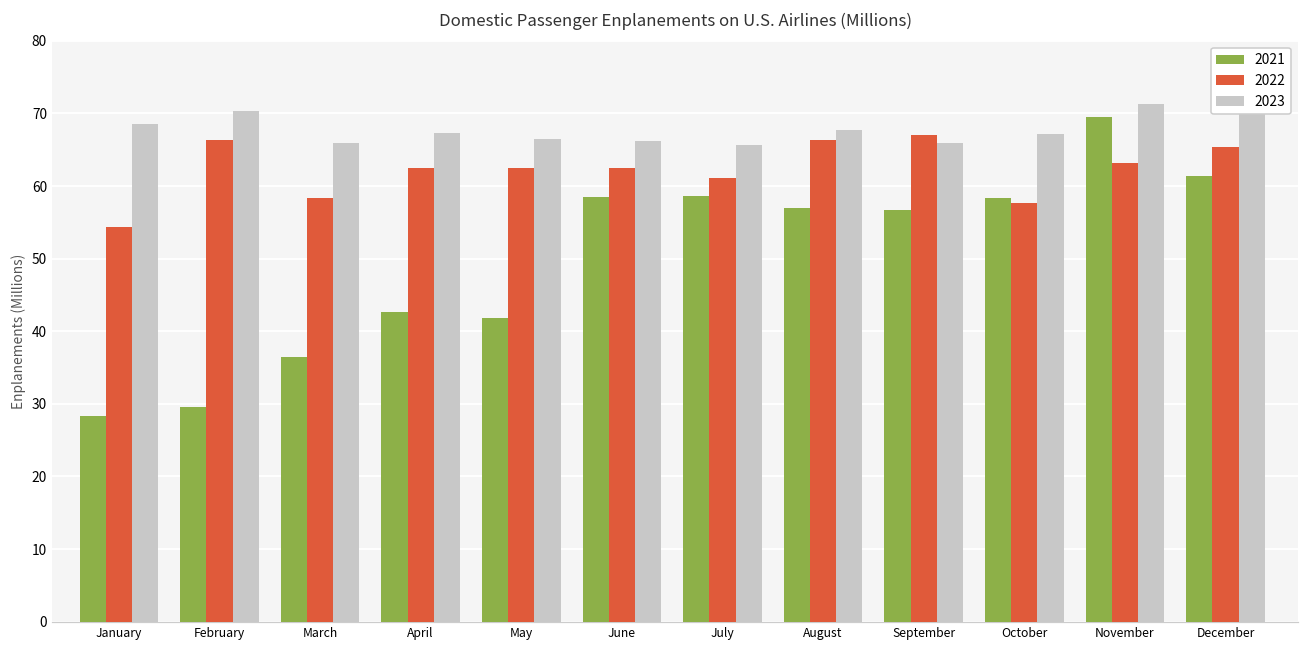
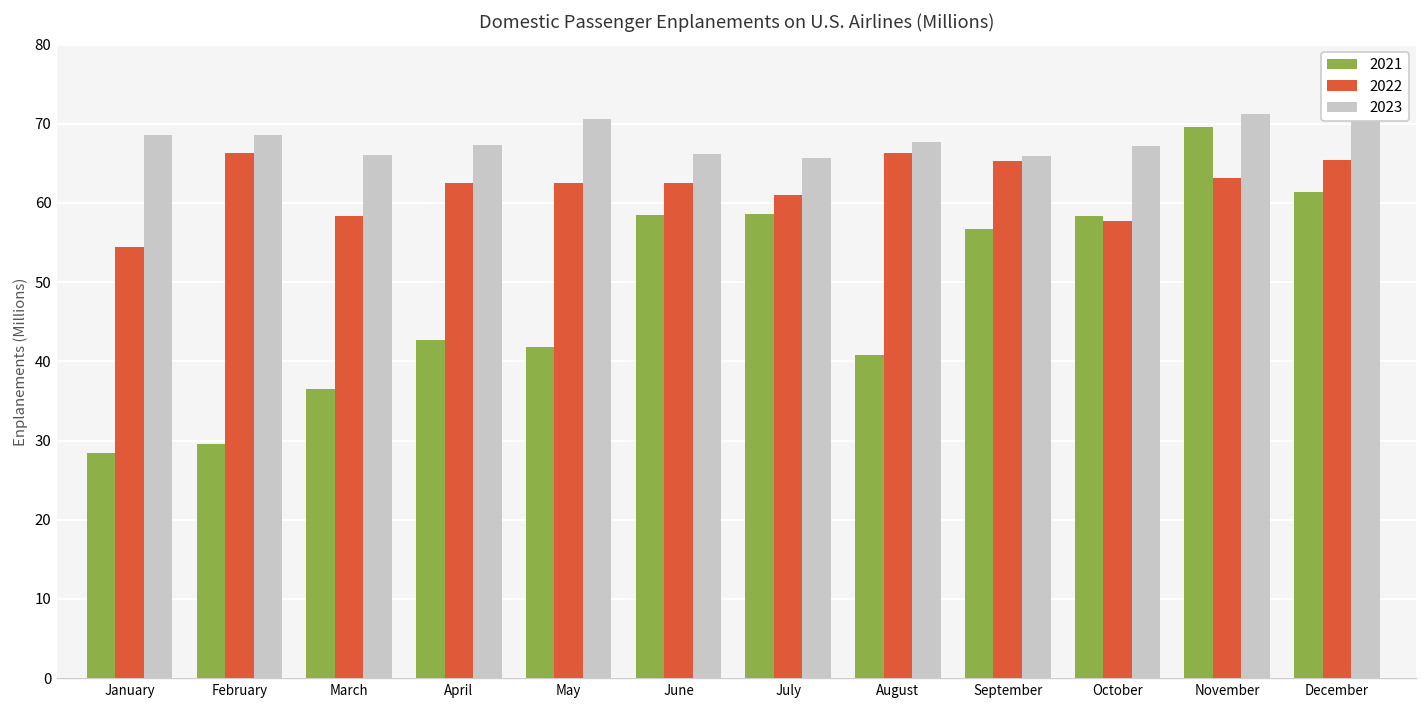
  {
    "2021": {
      "January": 28,
      "February": 30,
      "March": 37,
      "April": 43,
      "May": 42,
      "June": 58,
      "July": 59,
-     "August": 57,
+     "August": 41,
      "September": 57,
      "October": 58,
      "November": 70,
      "December": 61
    },
    "2022": {
      "January": 54,
      "February": 66,
      "March": 58,
      "April": 62,
      "May": 63,
      "June": 62,
      "July": 61,
      "August": 66,
-     "September": 67,
+     "September": 65,
      "October": 58,
      "November": 63,
      "December": 65
    },
    "2023": {
      "January": 69,
-     "February": 70,
+     "February": 69,
      "March": 66,
      "April": 67,
-     "May": 67,
+     "May": 71,
      "June": 66,
      "July": 66,
      "August": 68,
      "September": 66,
      "October": 67,
      "November": 71
    }
  }
